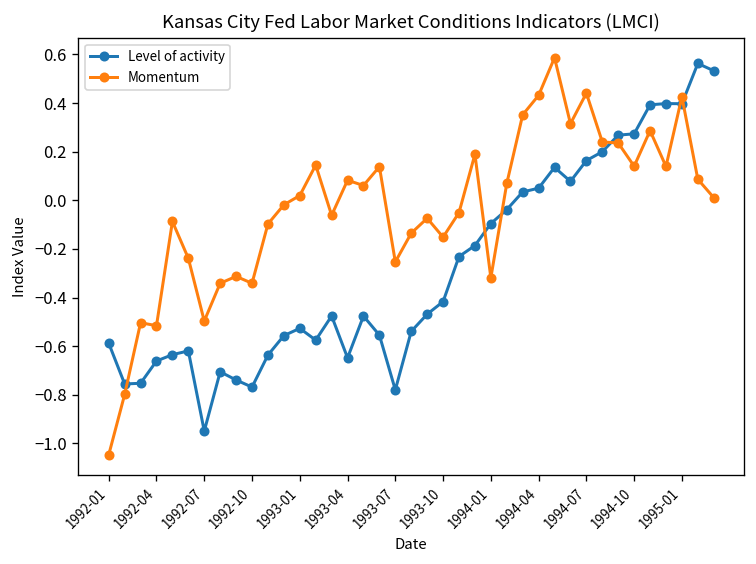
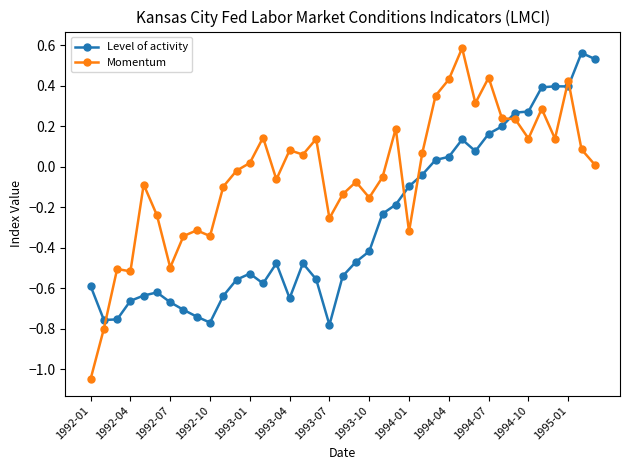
  {
    "Level of activity": {
      "1992-01": -0.59,
      "1992-04": -0.66,
-     "1992-07": -0.95,
+     "1992-07": -0.67,
      "1992-10": -0.77,
      "1993-01": -0.53,
      "1993-04": -0.65,
      "1993-07": -0.78,
      "1993-10": -0.42,
      "1994-01": -0.10,
      "1994-04": 0.05,
      "1994-07": 0.16,
      "1994-10": 0.27,
      "1995-01": 0.40
    },
    "Momentum": {
      "1992-01": -1.05,
      "1992-04": -0.52,
      "1992-07": -0.50,
      "1992-10": -0.34,
      "1993-01": 0.02,
      "1993-04": 0.08,
      "1993-07": -0.25,
      "1993-10": -0.15,
      "1994-01": -0.32,
      "1994-04": 0.43,
      "1994-07": 0.44,
      "1994-10": 0.14,
      "1995-01": 0.43
    }
  }
